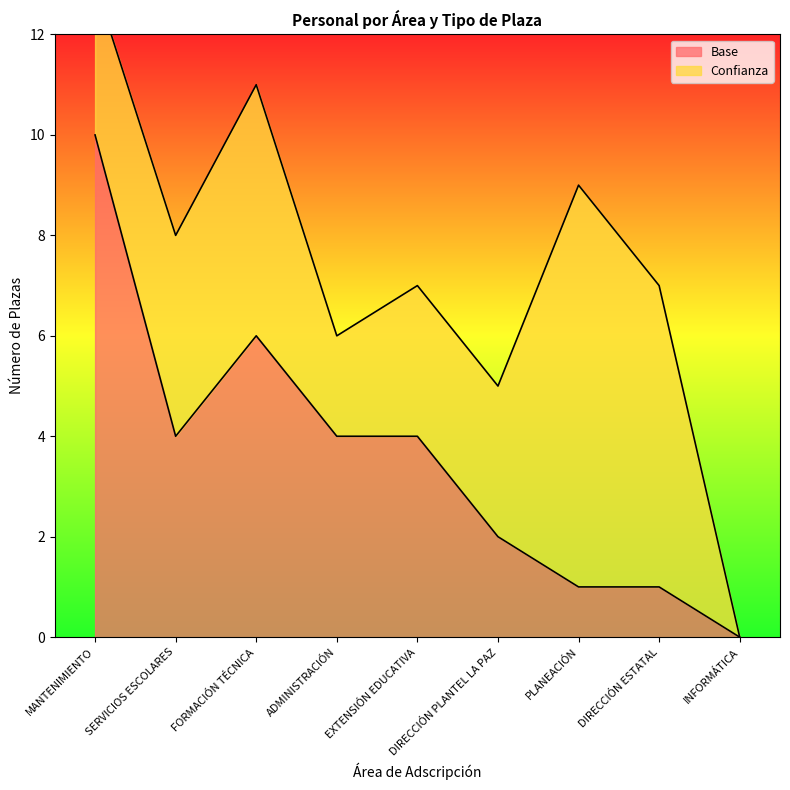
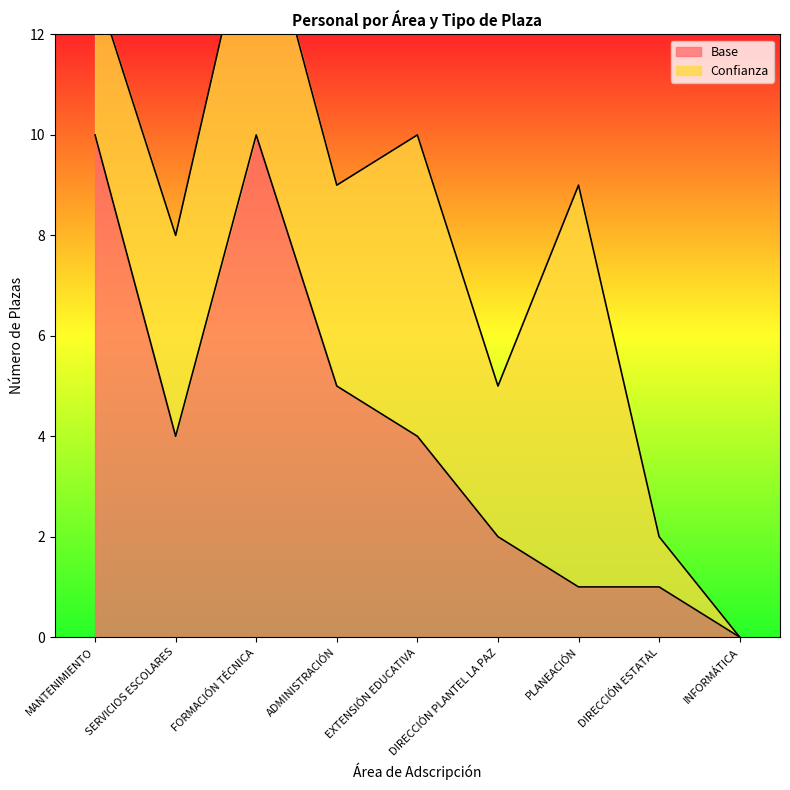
  {
    "Base": {
      "MANTENIMIENTO": 10,
      "SERVICIOS ESCOLARES": 4,
-     "FORMACIÓN TÉCNICA": 6,
-     "ADMINISTRACIÓN": 4,
+     "FORMACIÓN TÉCNICA": 10,
+     "ADMINISTRACIÓN": 5,
      "EXTENSIÓN EDUCATIVA": 4,
      "DIRECCIÓN PLANTEL LA PAZ": 2,
      "PLANEACIÓN": 1,
      "DIRECCIÓN ESTATAL": 1
    },
    "Confianza": {
      "SERVICIOS ESCOLARES": 4,
-     "ADMINISTRACIÓN": 2,
-     "EXTENSIÓN EDUCATIVA": 3,
+     "ADMINISTRACIÓN": 4,
+     "EXTENSIÓN EDUCATIVA": 6,
      "DIRECCIÓN PLANTEL LA PAZ": 3,
      "PLANEACIÓN": 8,
-     "DIRECCIÓN ESTATAL": 6
+     "DIRECCIÓN ESTATAL": 1
    }
  }
